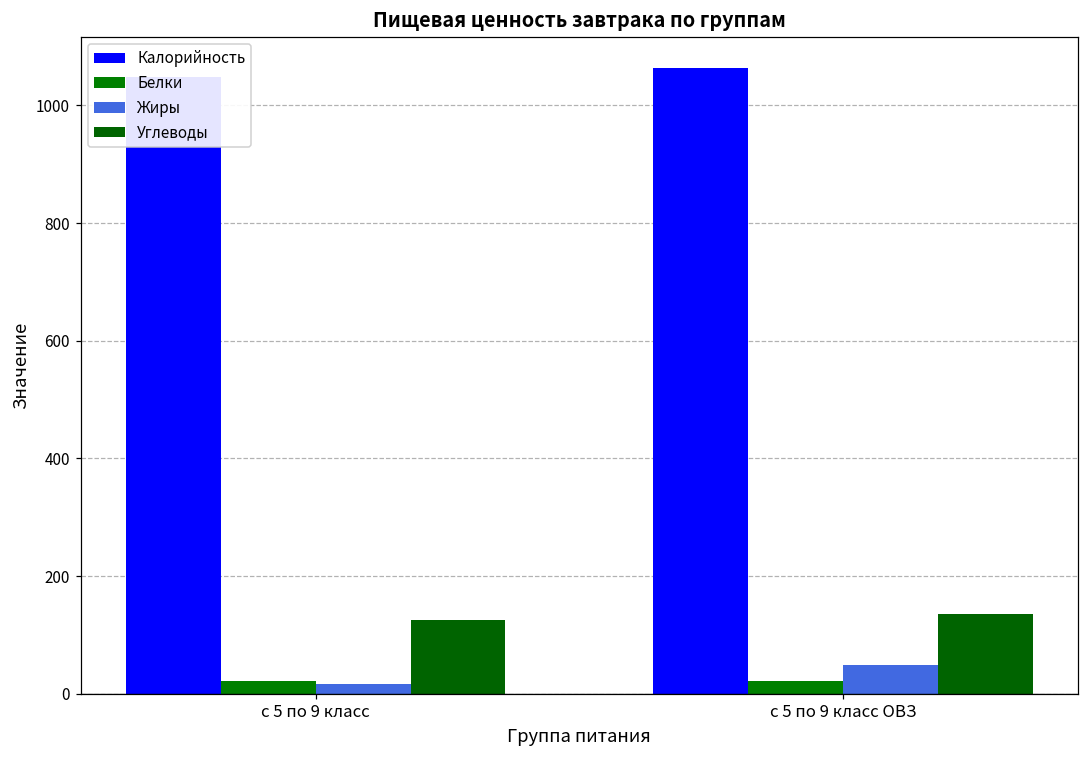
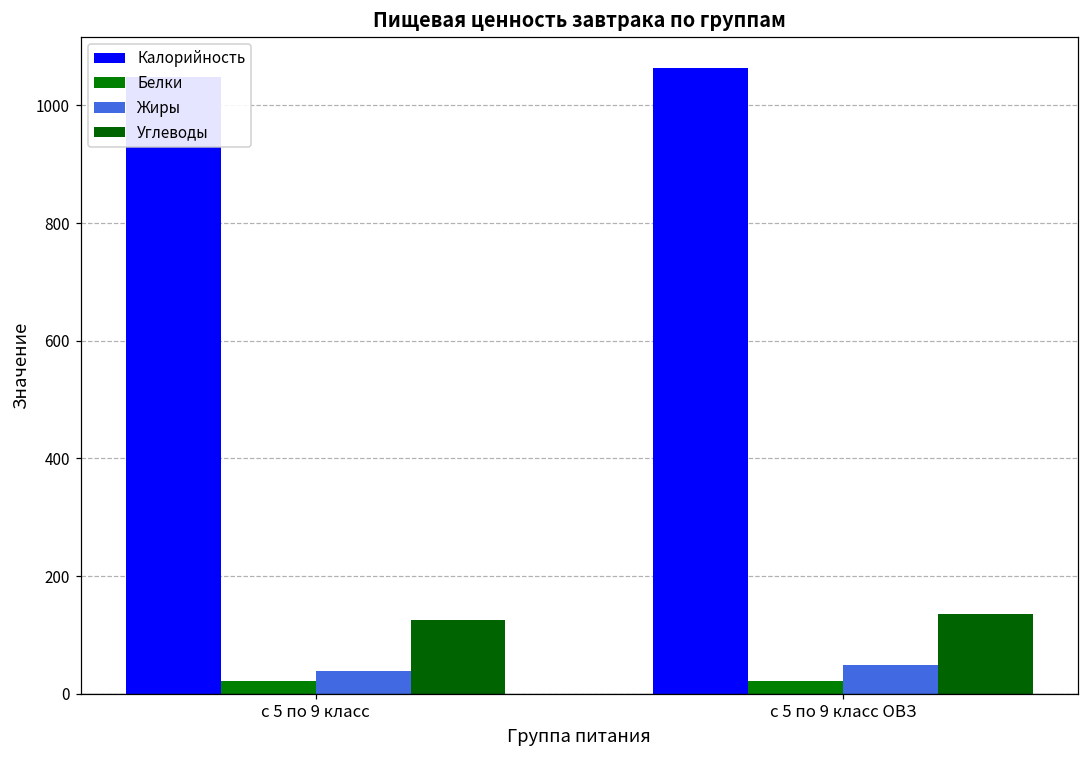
  {
    "Калорийность": {
      "с 5 по 9 класс ОВЗ": 1060
    },
    "Жиры": {
-     "с 5 по 9 класс": 20,
+     "с 5 по 9 класс": 40,
      "с 5 по 9 класс ОВЗ": 50
    }
  }
